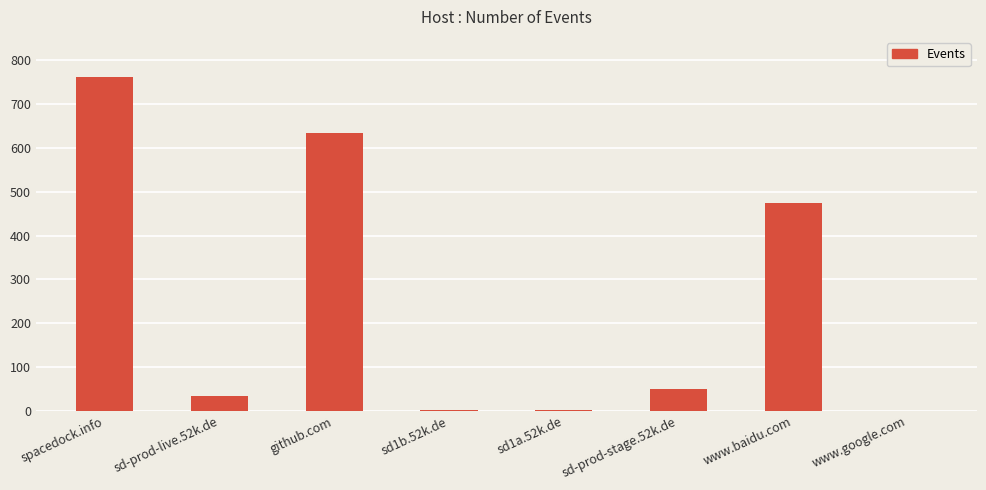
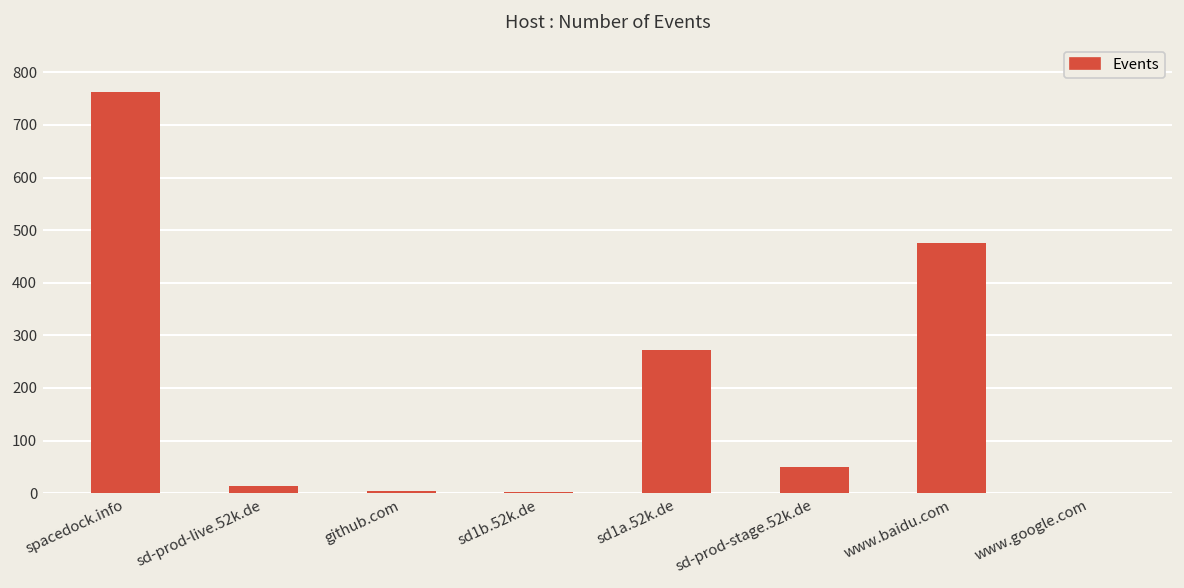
  {
    "spacedock.info": 760,
-   "sd-prod-live.52k.de": 30,
-   "github.com": 630,
-   "sd1a.52k.de": 0,
+   "sd-prod-live.52k.de": 10,
+   "github.com": 0,
+   "sd1a.52k.de": 270,
    "sd-prod-stage.52k.de": 50,
    "www.baidu.com": 480
  }
